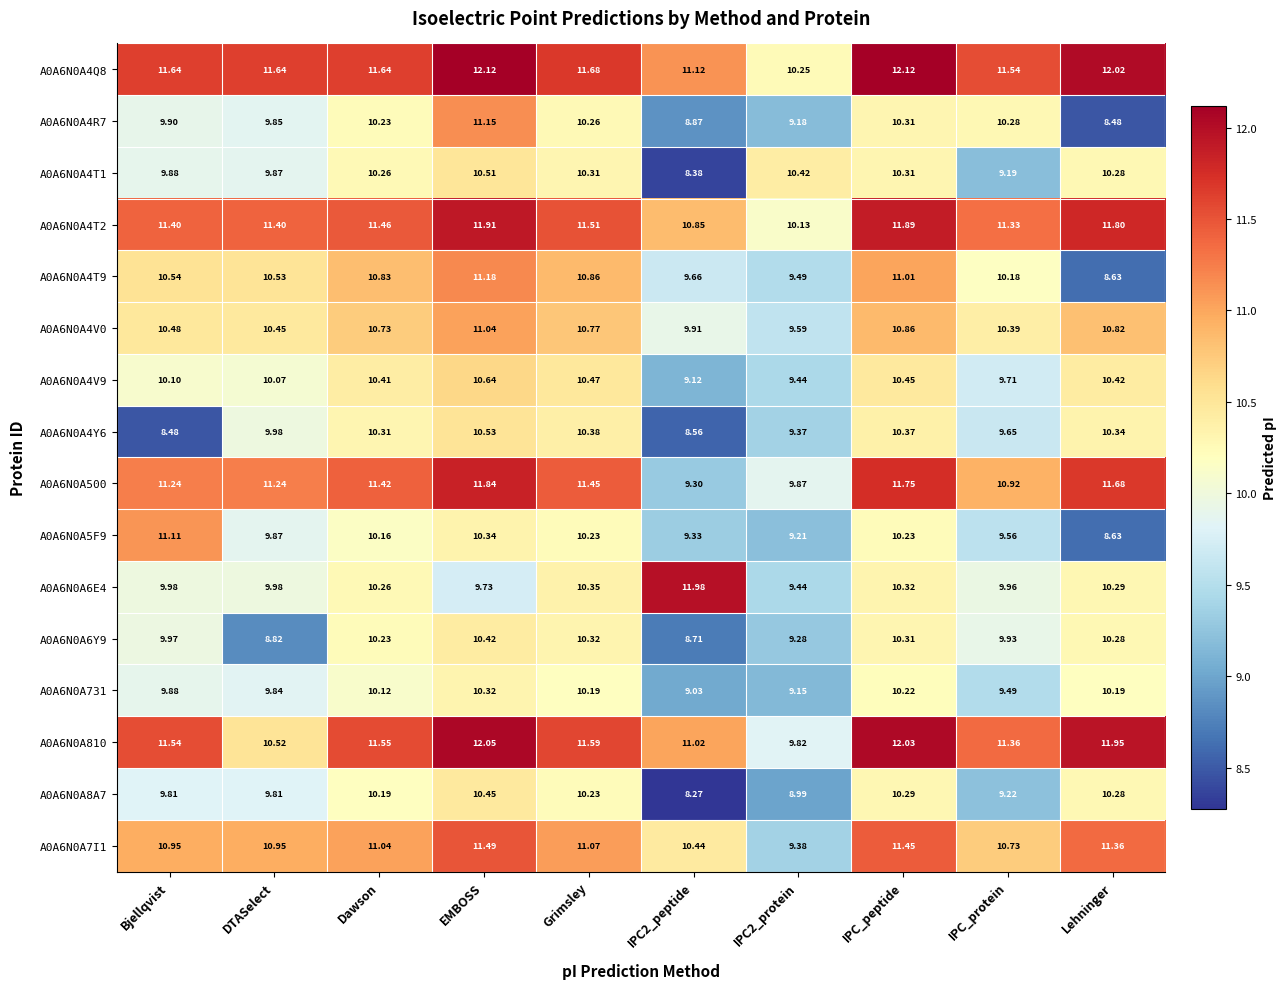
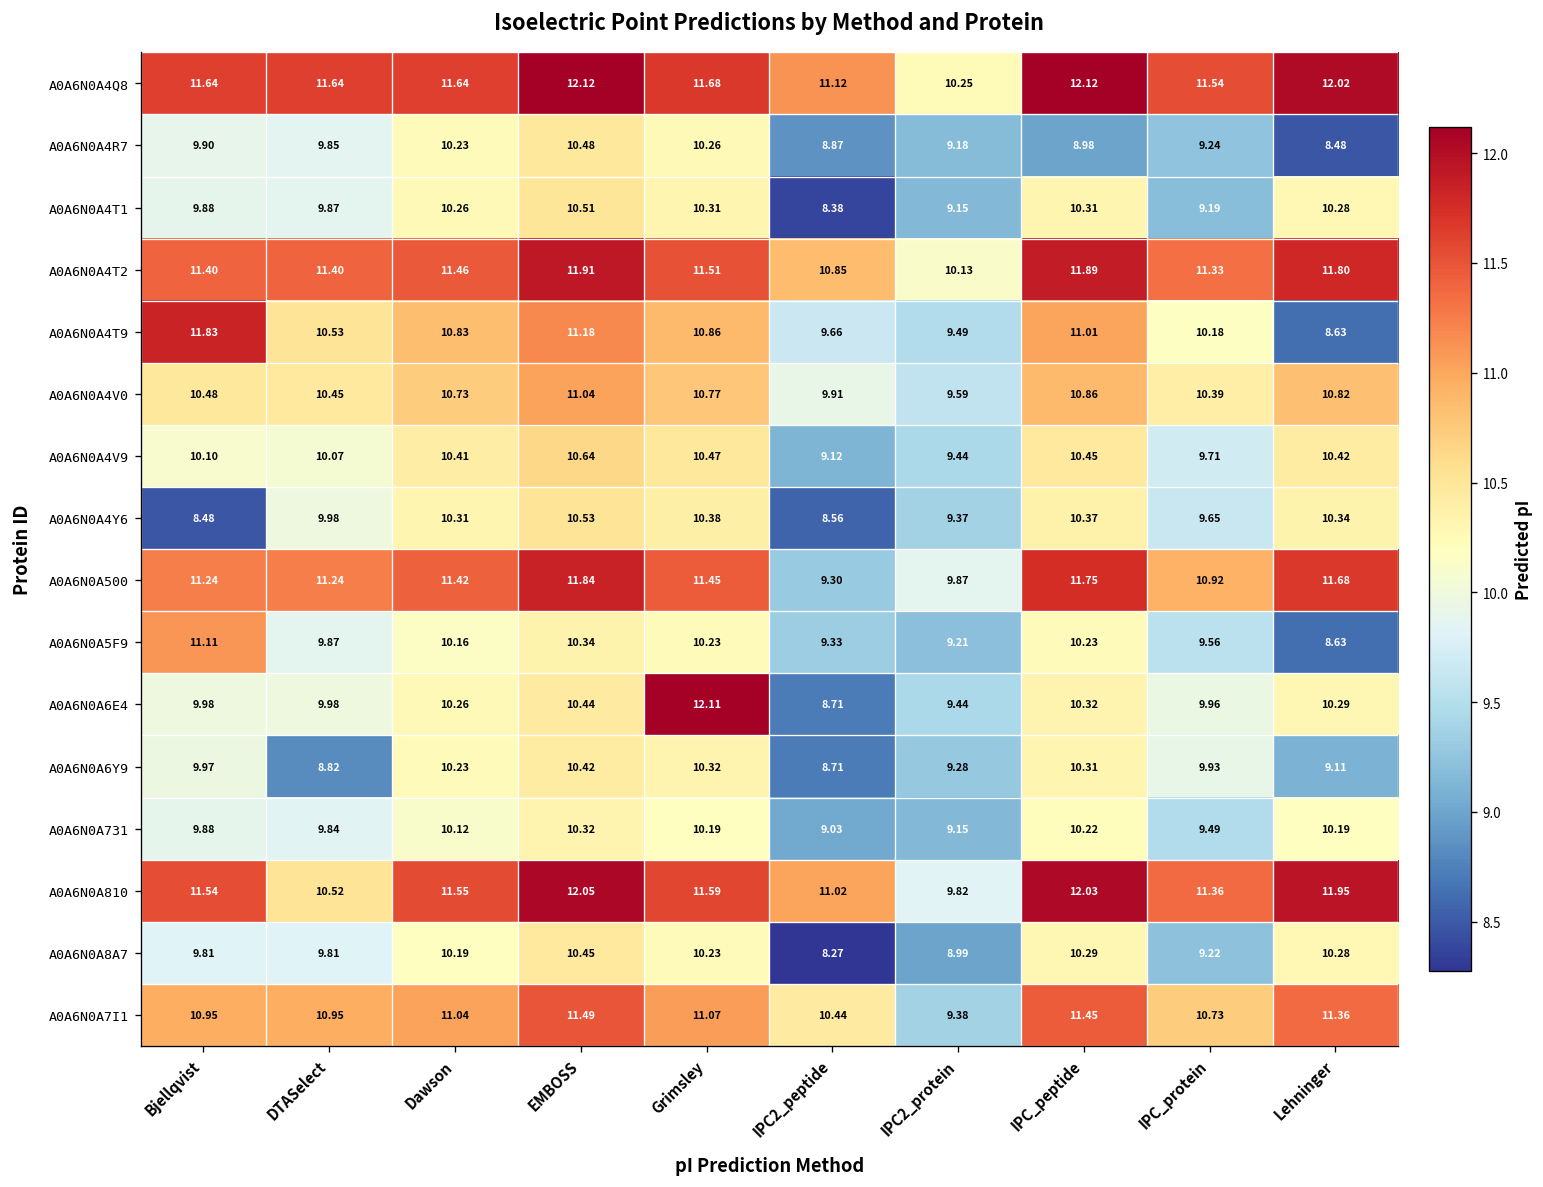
  {
    "A0A6N0A4Q8": {
      "Bjellqvist": 11.64,
      "DTASelect": 11.64,
      "Dawson": 11.64,
      "EMBOSS": 12.12,
      "Grimsley": 11.68,
      "IPC2_peptide": 11.12,
      "IPC2_protein": 10.25,
      "IPC_peptide": 12.12,
      "IPC_protein": 11.54,
      "Lehninger": 12.02
    },
    "A0A6N0A4R7": {
      "Bjellqvist": 9.90,
      "DTASelect": 9.85,
      "Dawson": 10.23,
-     "EMBOSS": 11.15,
+     "EMBOSS": 10.48,
      "Grimsley": 10.26,
      "IPC2_peptide": 8.87,
      "IPC2_protein": 9.18,
-     "IPC_peptide": 10.31,
-     "IPC_protein": 10.28,
+     "IPC_peptide": 8.98,
+     "IPC_protein": 9.24,
      "Lehninger": 8.48
    },
    "A0A6N0A4T1": {
      "Bjellqvist": 9.88,
      "DTASelect": 9.87,
      "Dawson": 10.26,
      "EMBOSS": 10.51,
      "Grimsley": 10.31,
      "IPC2_peptide": 8.38,
-     "IPC2_protein": 10.42,
+     "IPC2_protein": 9.15,
      "IPC_peptide": 10.31,
      "IPC_protein": 9.19,
      "Lehninger": 10.28
    },
    "A0A6N0A4T2": {
      "Bjellqvist": 11.40,
      "DTASelect": 11.40,
      "Dawson": 11.46,
      "EMBOSS": 11.91,
      "Grimsley": 11.51,
      "IPC2_peptide": 10.85,
      "IPC2_protein": 10.13,
      "IPC_peptide": 11.89,
      "IPC_protein": 11.33,
      "Lehninger": 11.80
    },
    "A0A6N0A4T9": {
-     "Bjellqvist": 10.54,
+     "Bjellqvist": 11.83,
      "DTASelect": 10.53,
      "Dawson": 10.83,
      "EMBOSS": 11.18,
      "Grimsley": 10.86,
      "IPC2_peptide": 9.66,
      "IPC2_protein": 9.49,
      "IPC_peptide": 11.01,
      "IPC_protein": 10.18,
      "Lehninger": 8.63
    },
    "A0A6N0A4V0": {
      "Bjellqvist": 10.48,
      "DTASelect": 10.45,
      "Dawson": 10.73,
      "EMBOSS": 11.04,
      "Grimsley": 10.77,
      "IPC2_peptide": 9.91,
      "IPC2_protein": 9.59,
      "IPC_peptide": 10.86,
      "IPC_protein": 10.39,
      "Lehninger": 10.82
    },
    "A0A6N0A4V9": {
      "Bjellqvist": 10.10,
      "DTASelect": 10.07,
      "Dawson": 10.41,
      "EMBOSS": 10.64,
      "Grimsley": 10.47,
      "IPC2_peptide": 9.12,
      "IPC2_protein": 9.44,
      "IPC_peptide": 10.45,
      "IPC_protein": 9.71,
      "Lehninger": 10.42
    },
    "A0A6N0A4Y6": {
      "Bjellqvist": 8.48,
      "DTASelect": 9.98,
      "Dawson": 10.31,
      "EMBOSS": 10.53,
      "Grimsley": 10.38,
      "IPC2_peptide": 8.56,
      "IPC2_protein": 9.37,
      "IPC_peptide": 10.37,
      "IPC_protein": 9.65,
      "Lehninger": 10.34
    },
    "A0A6N0A500": {
      "Bjellqvist": 11.24,
      "DTASelect": 11.24,
      "Dawson": 11.42,
      "EMBOSS": 11.84,
      "Grimsley": 11.45,
      "IPC2_peptide": 9.30,
      "IPC2_protein": 9.87,
      "IPC_peptide": 11.75,
      "IPC_protein": 10.92,
      "Lehninger": 11.68
    },
    "A0A6N0A5F9": {
      "Bjellqvist": 11.11,
      "DTASelect": 9.87,
      "Dawson": 10.16,
      "EMBOSS": 10.34,
      "Grimsley": 10.23,
      "IPC2_peptide": 9.33,
      "IPC2_protein": 9.21,
      "IPC_peptide": 10.23,
      "IPC_protein": 9.56,
      "Lehninger": 8.63
    },
    "A0A6N0A6E4": {
      "Bjellqvist": 9.98,
      "DTASelect": 9.98,
      "Dawson": 10.26,
-     "EMBOSS": 9.73,
-     "Grimsley": 10.35,
-     "IPC2_peptide": 11.98,
+     "EMBOSS": 10.44,
+     "Grimsley": 12.11,
+     "IPC2_peptide": 8.71,
      "IPC2_protein": 9.44,
      "IPC_peptide": 10.32,
      "IPC_protein": 9.96,
      "Lehninger": 10.29
    },
    "A0A6N0A6Y9": {
      "Bjellqvist": 9.97,
      "DTASelect": 8.82,
      "Dawson": 10.23,
      "EMBOSS": 10.42,
      "Grimsley": 10.32,
      "IPC2_peptide": 8.71,
      "IPC2_protein": 9.28,
      "IPC_peptide": 10.31,
      "IPC_protein": 9.93,
-     "Lehninger": 10.28
+     "Lehninger": 9.11
    },
    "A0A6N0A731": {
      "Bjellqvist": 9.88,
      "DTASelect": 9.84,
      "Dawson": 10.12,
      "EMBOSS": 10.32,
      "Grimsley": 10.19,
      "IPC2_peptide": 9.03,
      "IPC2_protein": 9.15,
      "IPC_peptide": 10.22,
      "IPC_protein": 9.49,
      "Lehninger": 10.19
    },
    "A0A6N0A810": {
      "Bjellqvist": 11.54,
      "DTASelect": 10.52,
      "Dawson": 11.55,
      "EMBOSS": 12.05,
      "Grimsley": 11.59,
      "IPC2_peptide": 11.02,
      "IPC2_protein": 9.82,
      "IPC_peptide": 12.03,
      "IPC_protein": 11.36,
      "Lehninger": 11.95
    },
    "A0A6N0A8A7": {
      "Bjellqvist": 9.81,
      "DTASelect": 9.81,
      "Dawson": 10.19,
      "EMBOSS": 10.45,
      "Grimsley": 10.23,
      "IPC2_peptide": 8.27,
      "IPC2_protein": 8.99,
      "IPC_peptide": 10.29,
      "IPC_protein": 9.22,
      "Lehninger": 10.28
    },
    "A0A6N0A7I1": {
      "Bjellqvist": 10.95,
      "DTASelect": 10.95,
      "Dawson": 11.04,
      "EMBOSS": 11.49,
      "Grimsley": 11.07,
      "IPC2_peptide": 10.44,
      "IPC2_protein": 9.38,
      "IPC_peptide": 11.45,
      "IPC_protein": 10.73,
      "Lehninger": 11.36
    }
  }
